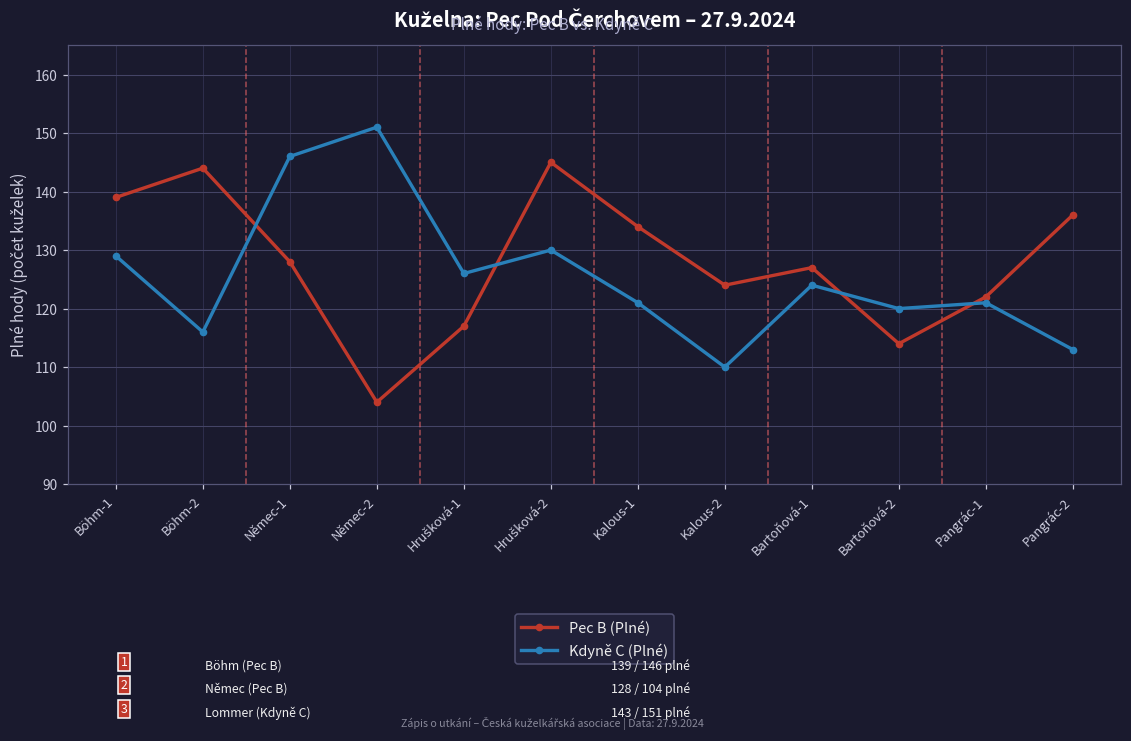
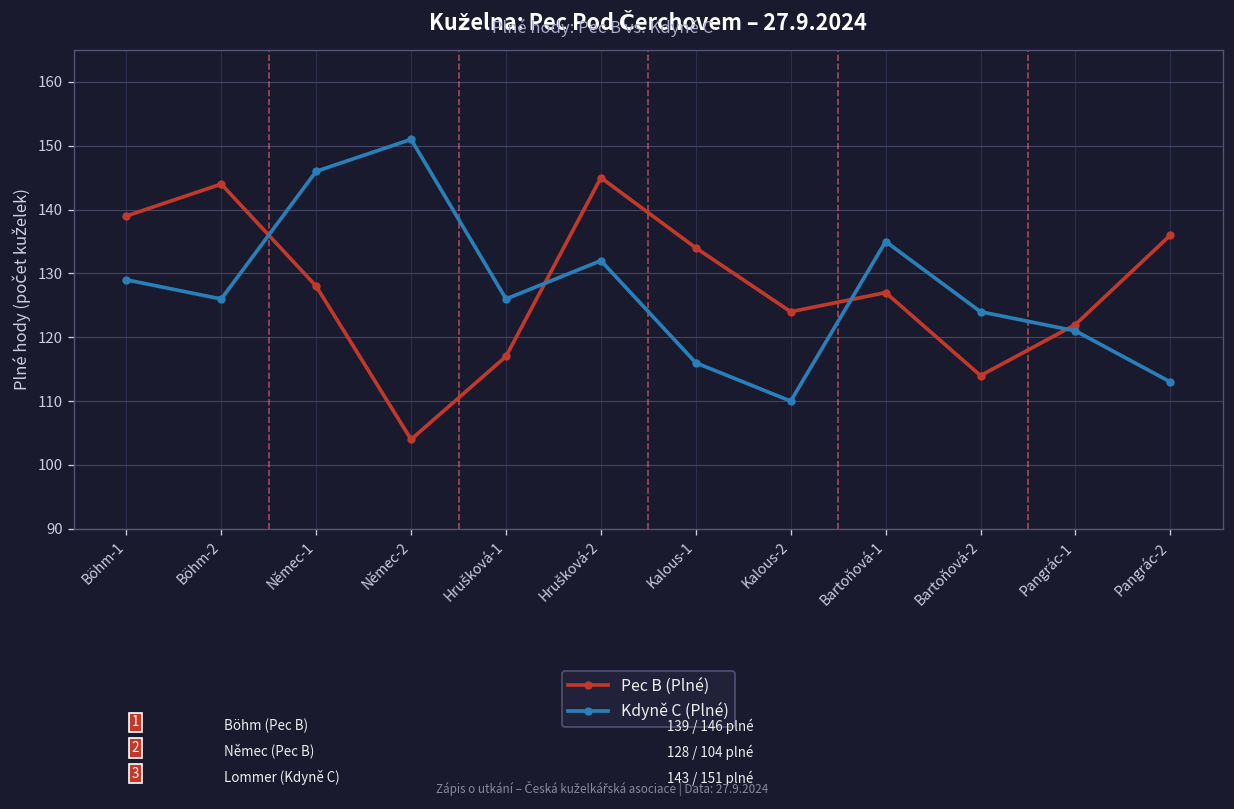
  {
    "Pec B (Plné)": {
      "Böhm-1": 139,
      "Böhm-2": 144,
      "Němec-1": 128,
      "Němec-2": 104,
      "Hrušková-1": 117,
      "Hrušková-2": 145,
      "Kalous-1": 134,
      "Kalous-2": 124,
      "Bartoňová-1": 127,
      "Bartoňová-2": 114,
      "Pangrác-1": 122,
      "Pangrác-2": 136
    },
    "Kdyně C (Plné)": {
      "Böhm-1": 129,
-     "Böhm-2": 116,
+     "Böhm-2": 126,
      "Němec-1": 146,
      "Němec-2": 151,
      "Hrušková-1": 126,
-     "Hrušková-2": 130,
-     "Kalous-1": 121,
+     "Hrušková-2": 132,
+     "Kalous-1": 116,
      "Kalous-2": 110,
-     "Bartoňová-1": 124,
-     "Bartoňová-2": 120,
+     "Bartoňová-1": 135,
+     "Bartoňová-2": 124,
      "Pangrác-1": 121,
      "Pangrác-2": 113
    }
  }
